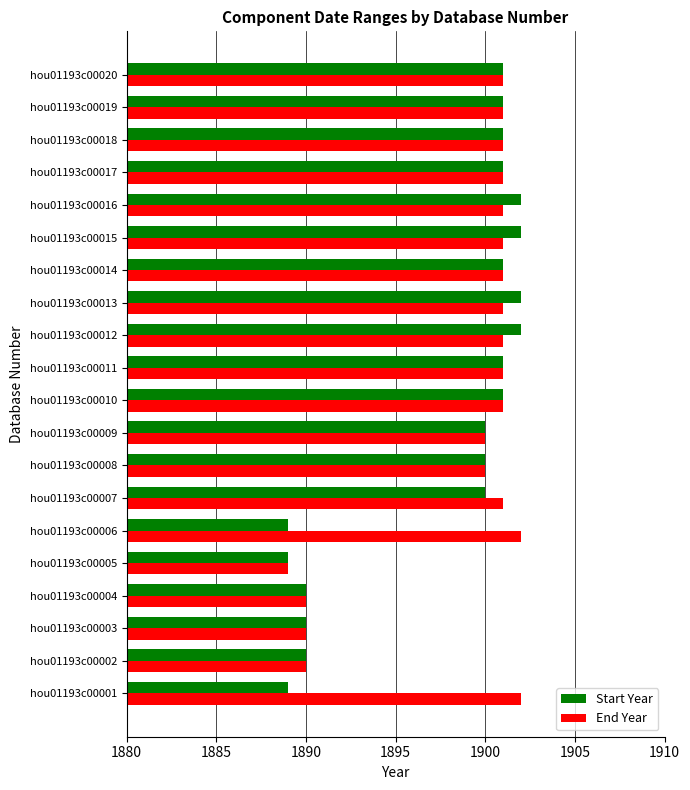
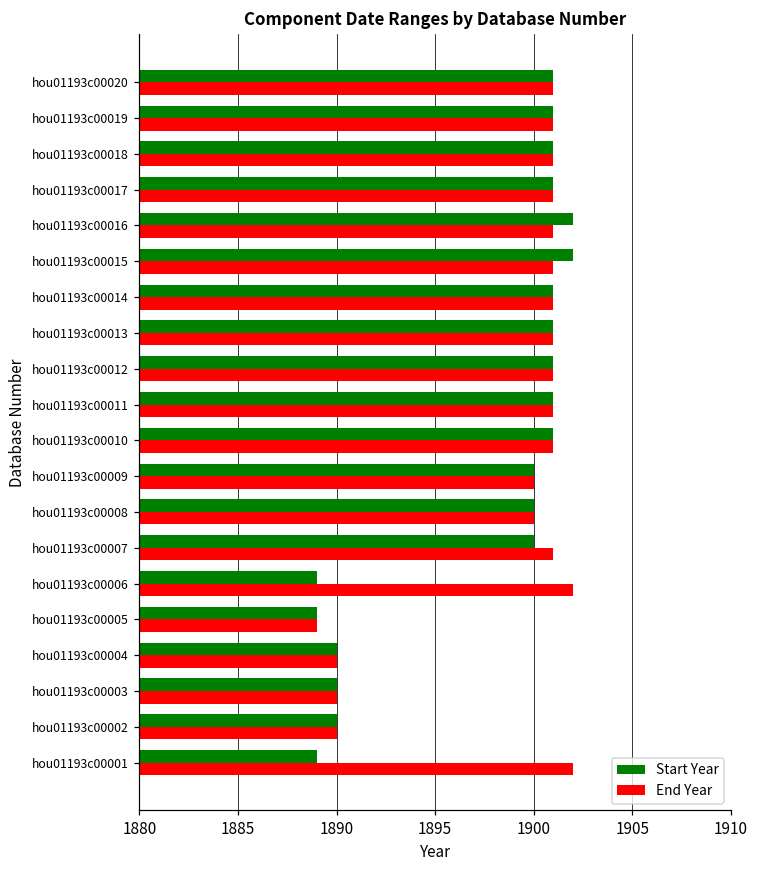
  {
    "Start Year": {
      "hou01193c00020": 1901,
      "hou01193c00019": 1901,
      "hou01193c00018": 1901,
      "hou01193c00017": 1901,
      "hou01193c00016": 1902,
      "hou01193c00015": 1902,
      "hou01193c00014": 1901,
-     "hou01193c00013": 1902,
-     "hou01193c00012": 1902,
+     "hou01193c00013": 1901,
+     "hou01193c00012": 1901,
      "hou01193c00011": 1901,
      "hou01193c00010": 1901,
      "hou01193c00009": 1900,
      "hou01193c00008": 1900,
      "hou01193c00007": 1900,
      "hou01193c00006": 1889,
      "hou01193c00005": 1889,
      "hou01193c00004": 1890,
      "hou01193c00003": 1890,
      "hou01193c00002": 1890,
      "hou01193c00001": 1889
    },
    "End Year": {
      "hou01193c00020": 1901,
      "hou01193c00019": 1901,
      "hou01193c00018": 1901,
      "hou01193c00017": 1901,
      "hou01193c00016": 1901,
      "hou01193c00015": 1901,
      "hou01193c00014": 1901,
      "hou01193c00013": 1901,
      "hou01193c00012": 1901,
      "hou01193c00011": 1901,
      "hou01193c00010": 1901,
      "hou01193c00009": 1900,
      "hou01193c00008": 1900,
      "hou01193c00007": 1901,
      "hou01193c00006": 1902,
      "hou01193c00005": 1889,
      "hou01193c00004": 1890,
      "hou01193c00003": 1890,
      "hou01193c00002": 1890,
      "hou01193c00001": 1902
    }
  }
